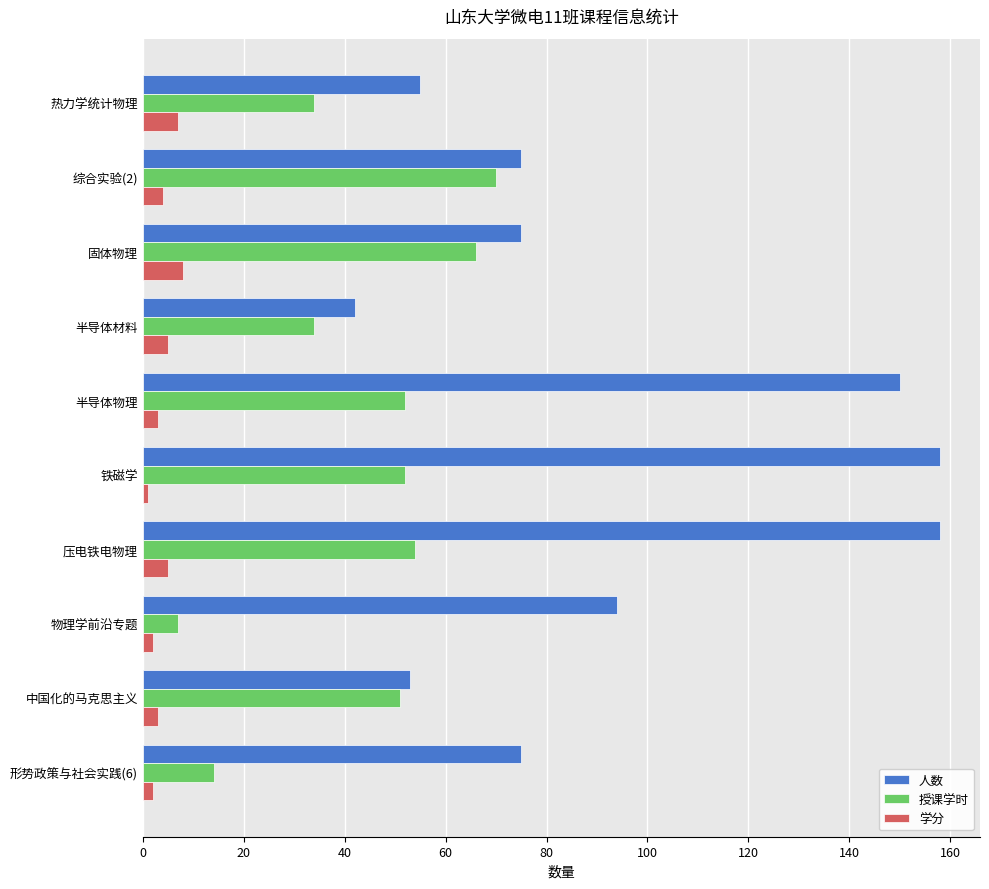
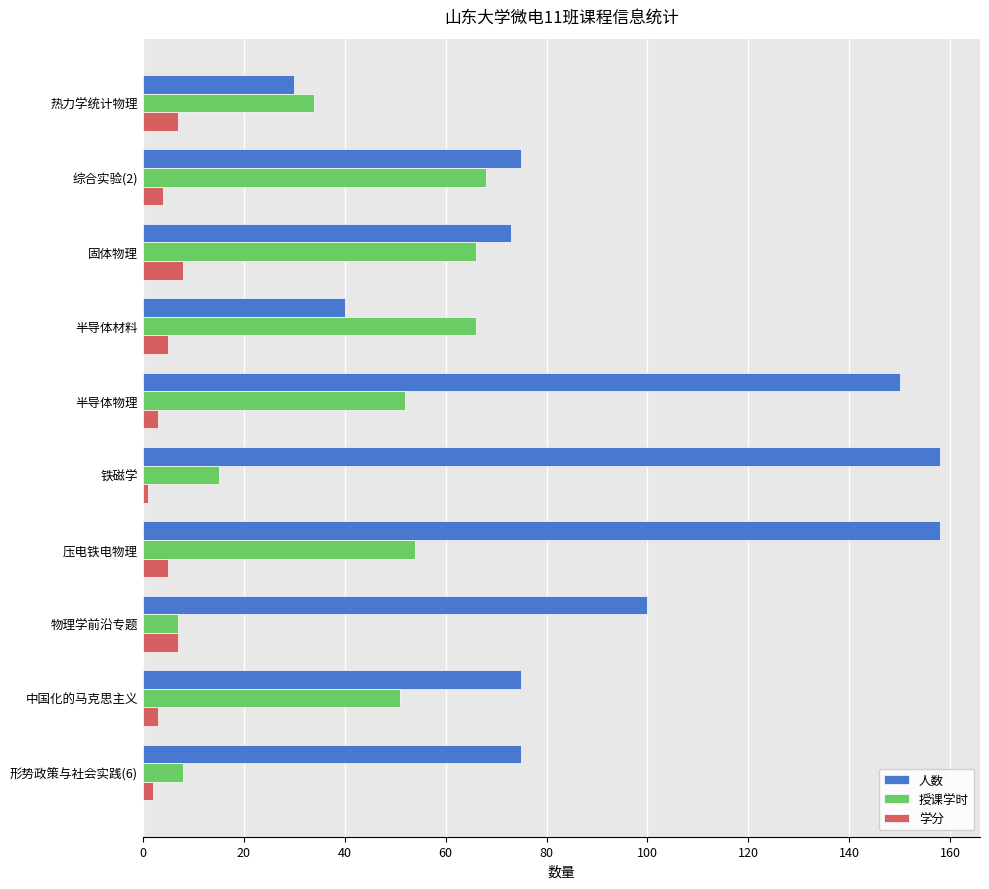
  {
    "人数": {
-     "热力学统计物理": 55,
+     "热力学统计物理": 30,
      "综合实验(2)": 75,
-     "固体物理": 75,
-     "半导体材料": 42,
+     "固体物理": 73,
+     "半导体材料": 40,
      "半导体物理": 150,
      "铁磁学": 158,
      "压电铁电物理": 158,
-     "物理学前沿专题": 94,
-     "中国化的马克思主义": 53,
+     "物理学前沿专题": 100,
+     "中国化的马克思主义": 75,
      "形势政策与社会实践(6)": 75
    },
    "授课学时": {
      "热力学统计物理": 34,
-     "综合实验(2)": 70,
+     "综合实验(2)": 68,
      "固体物理": 66,
-     "半导体材料": 34,
+     "半导体材料": 66,
      "半导体物理": 52,
-     "铁磁学": 52,
+     "铁磁学": 15,
      "压电铁电物理": 54,
      "物理学前沿专题": 7,
      "中国化的马克思主义": 51,
-     "形势政策与社会实践(6)": 14
+     "形势政策与社会实践(6)": 8
    },
    "学分": {
      "热力学统计物理": 7,
      "综合实验(2)": 4,
      "固体物理": 8,
      "半导体材料": 5,
      "半导体物理": 3,
      "铁磁学": 1,
      "压电铁电物理": 5,
-     "物理学前沿专题": 2,
+     "物理学前沿专题": 7,
      "中国化的马克思主义": 3,
      "形势政策与社会实践(6)": 2
    }
  }
